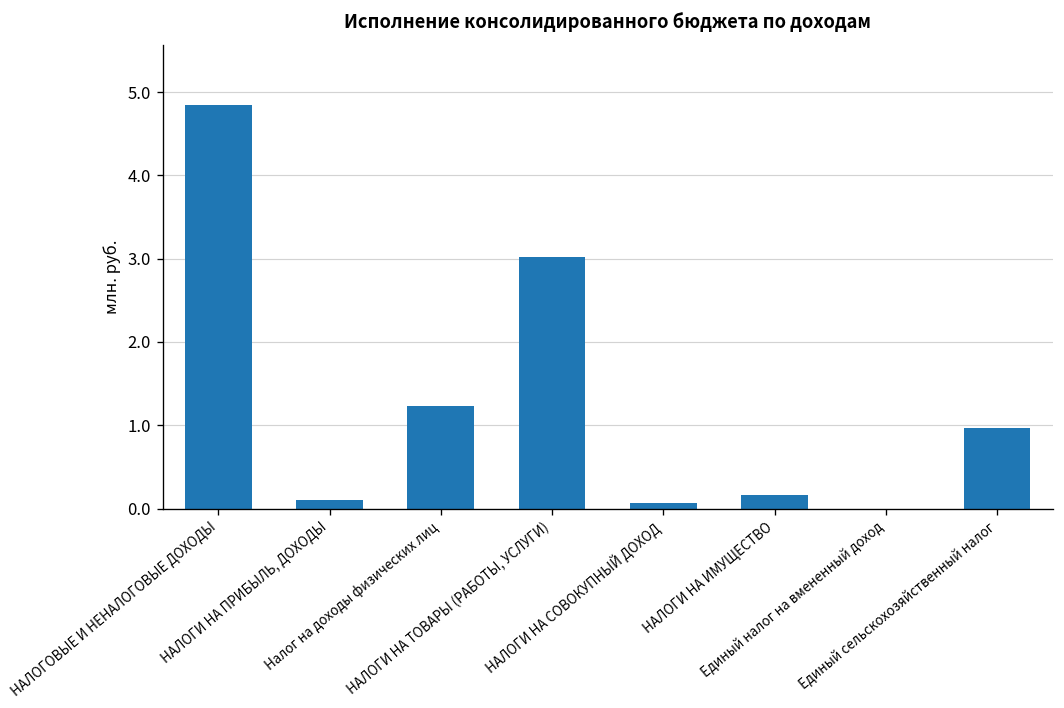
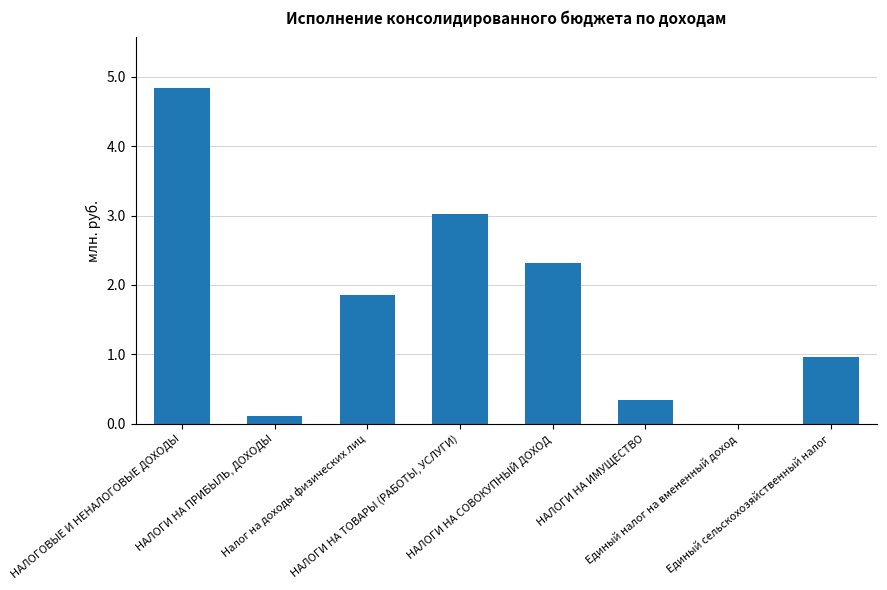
  {
    "НАЛОГОВЫЕ И НЕНАЛОГОВЫЕ ДОХОДЫ": 4.8,
    "НАЛОГИ НА ПРИБЫЛЬ, ДОХОДЫ": 0.1,
-   "Налог на доходы физических лиц": 1.2,
+   "Налог на доходы физических лиц": 1.9,
    "НАЛОГИ НА ТОВАРЫ (РАБОТЫ, УСЛУГИ)": 3.0,
-   "НАЛОГИ НА СОВОКУПНЫЙ ДОХОД": 0.1,
-   "НАЛОГИ НА ИМУЩЕСТВО": 0.2,
+   "НАЛОГИ НА СОВОКУПНЫЙ ДОХОД": 2.3,
+   "НАЛОГИ НА ИМУЩЕСТВО": 0.3,
    "Единый налог на вмененный доход": 0.0,
    "Единый сельскохозяйственный налог": 1.0
  }
